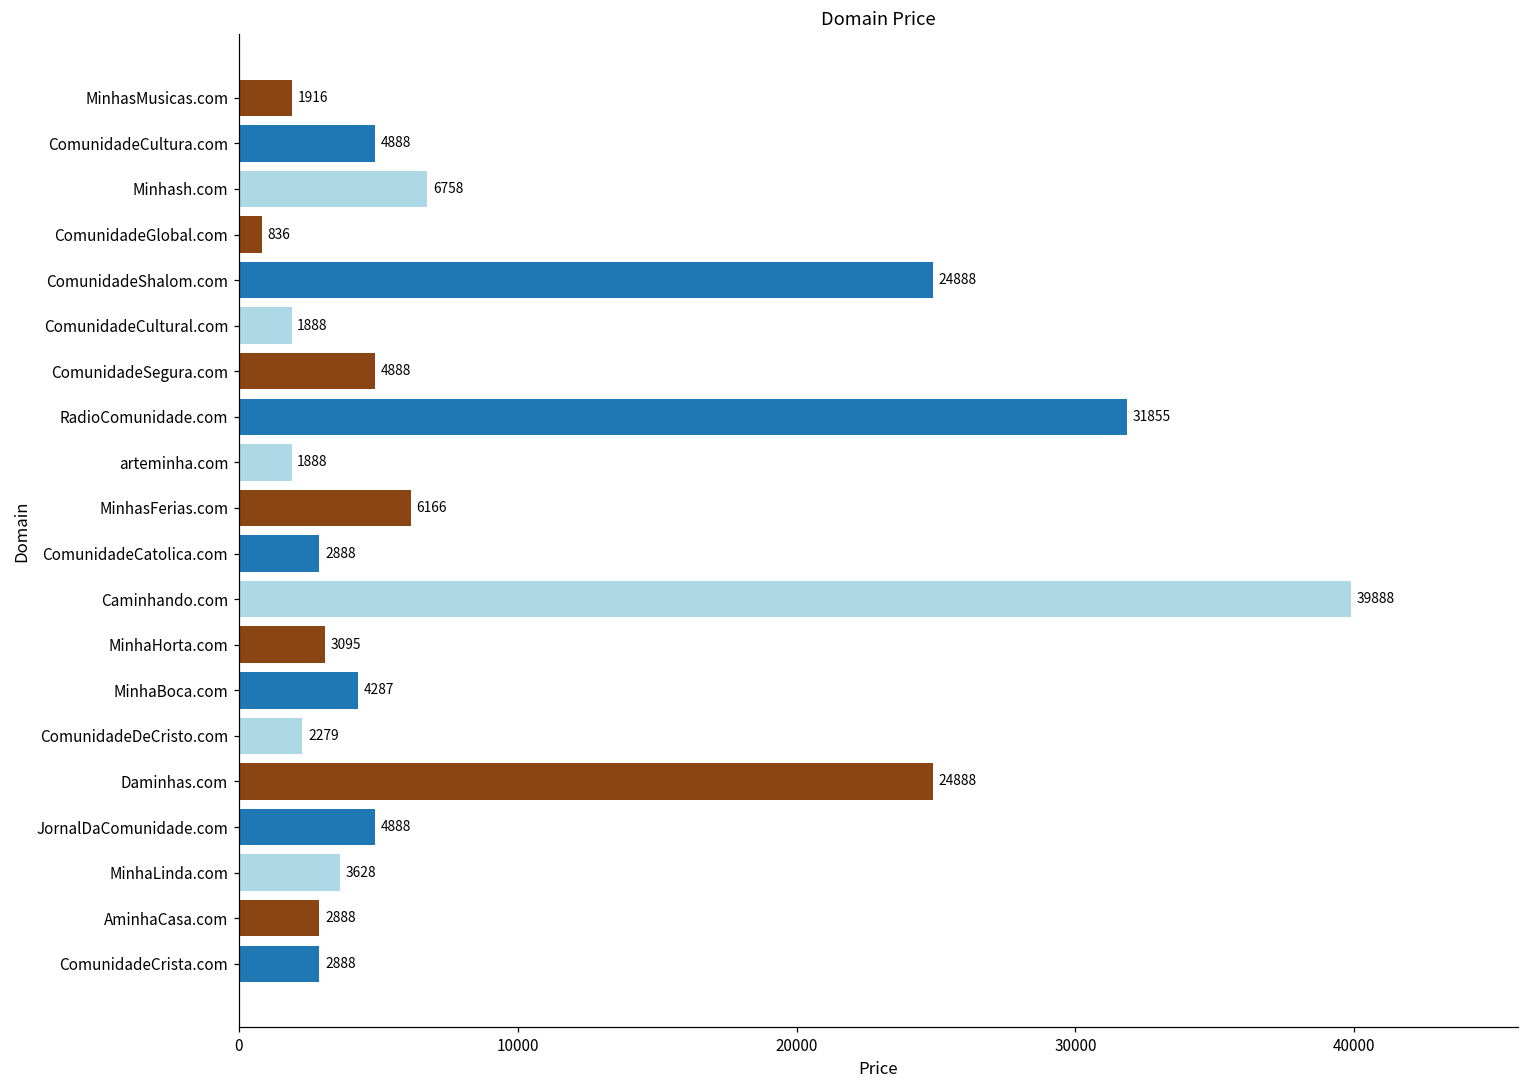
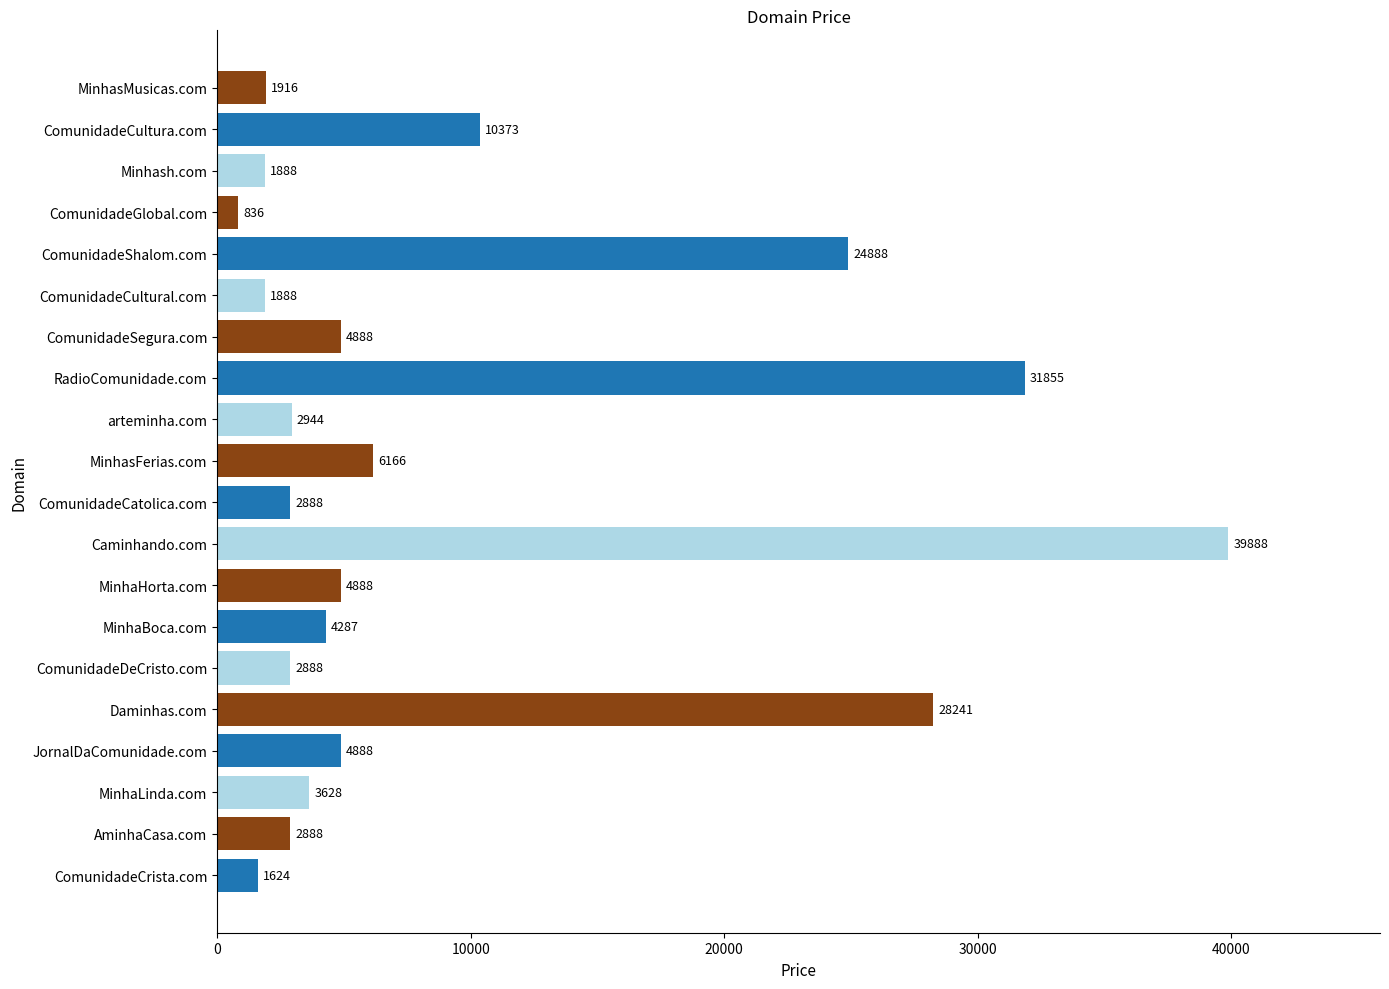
  {
    "MinhasMusicas.com": 1916,
-   "ComunidadeCultura.com": 4888,
-   "Minhash.com": 6758,
+   "ComunidadeCultura.com": 10373,
+   "Minhash.com": 1888,
    "ComunidadeGlobal.com": 836,
    "ComunidadeShalom.com": 24888,
    "ComunidadeCultural.com": 1888,
    "ComunidadeSegura.com": 4888,
    "RadioComunidade.com": 31855,
-   "arteminha.com": 1888,
+   "arteminha.com": 2944,
    "MinhasFerias.com": 6166,
    "ComunidadeCatolica.com": 2888,
    "Caminhando.com": 39888,
-   "MinhaHorta.com": 3095,
+   "MinhaHorta.com": 4888,
    "MinhaBoca.com": 4287,
-   "ComunidadeDeCristo.com": 2279,
-   "Daminhas.com": 24888,
+   "ComunidadeDeCristo.com": 2888,
+   "Daminhas.com": 28241,
    "JornalDaComunidade.com": 4888,
    "MinhaLinda.com": 3628,
    "AminhaCasa.com": 2888,
-   "ComunidadeCrista.com": 2888
+   "ComunidadeCrista.com": 1624
  }
